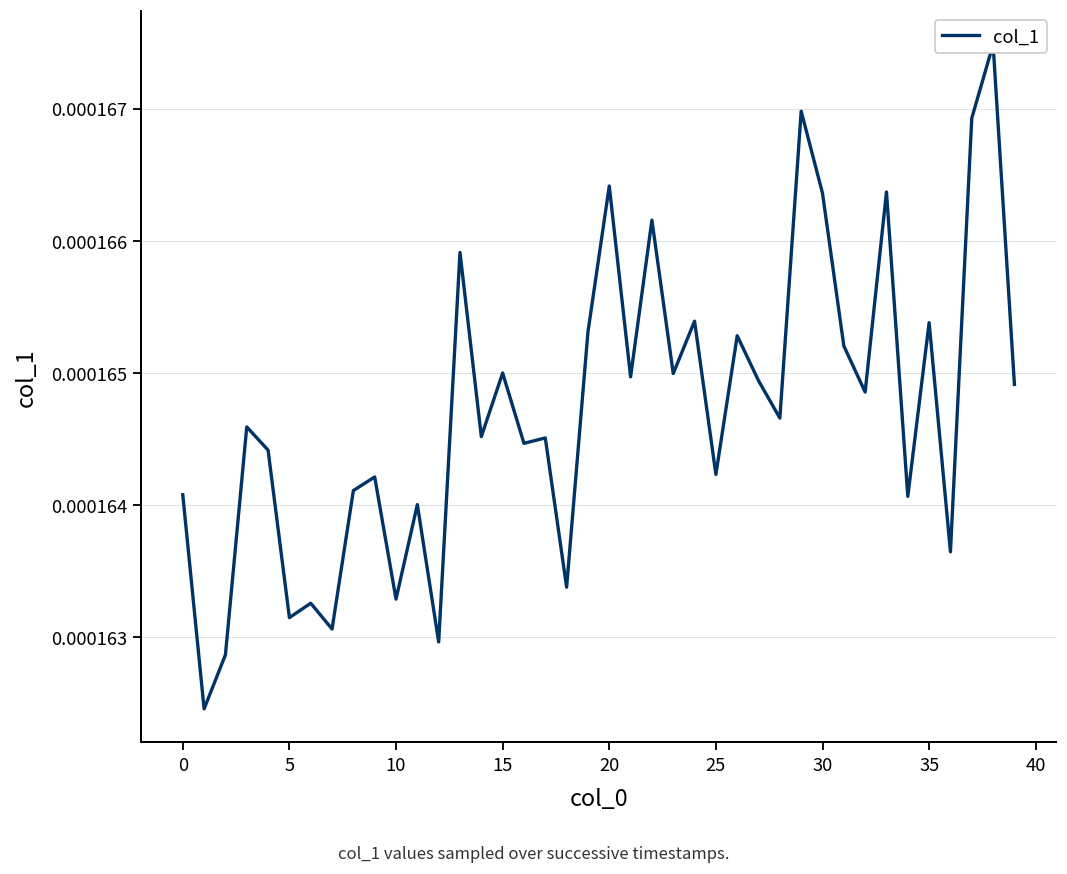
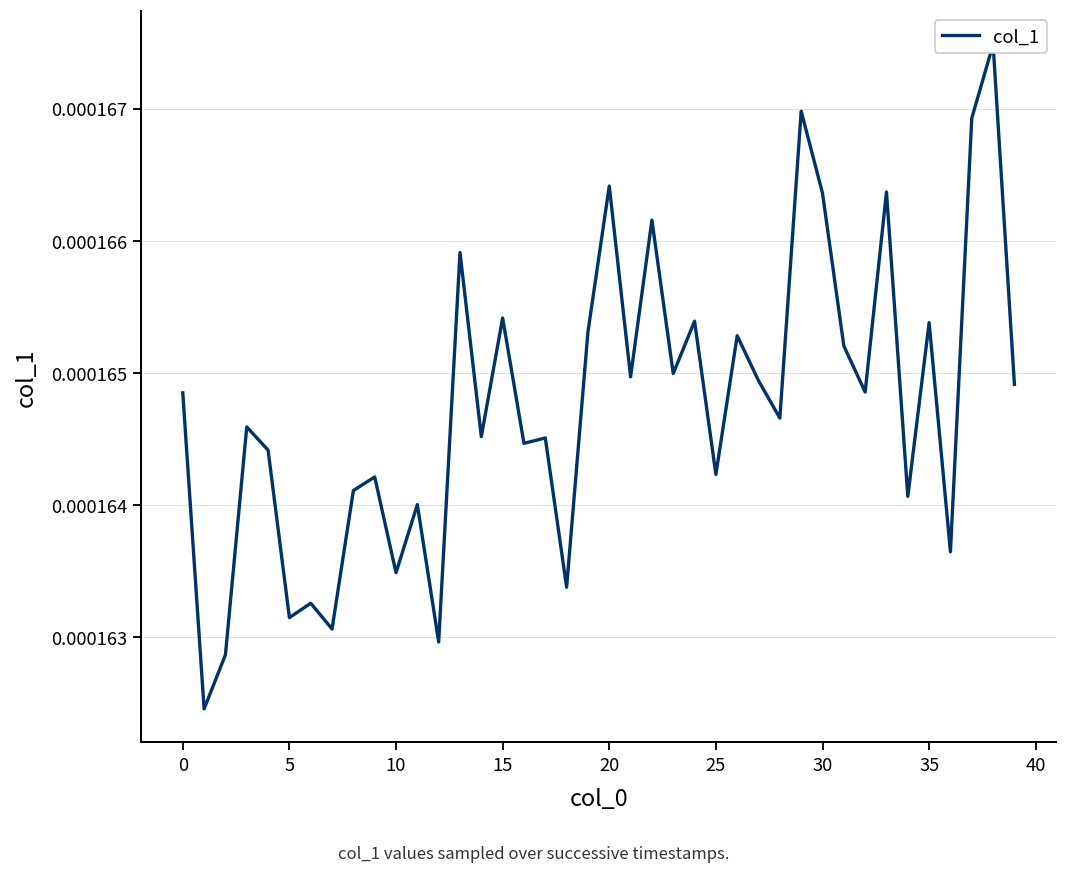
  {
-   "0": 0.00016408,
+   "0": 0.00016485,
    "5": 0.00016315,
-   "10": 0.00016329,
-   "15": 0.00016500,
+   "10": 0.00016349,
+   "15": 0.00016542,
    "20": 0.00016641,
    "25": 0.00016423,
    "30": 0.00016636,
    "35": 0.00016538
  }
